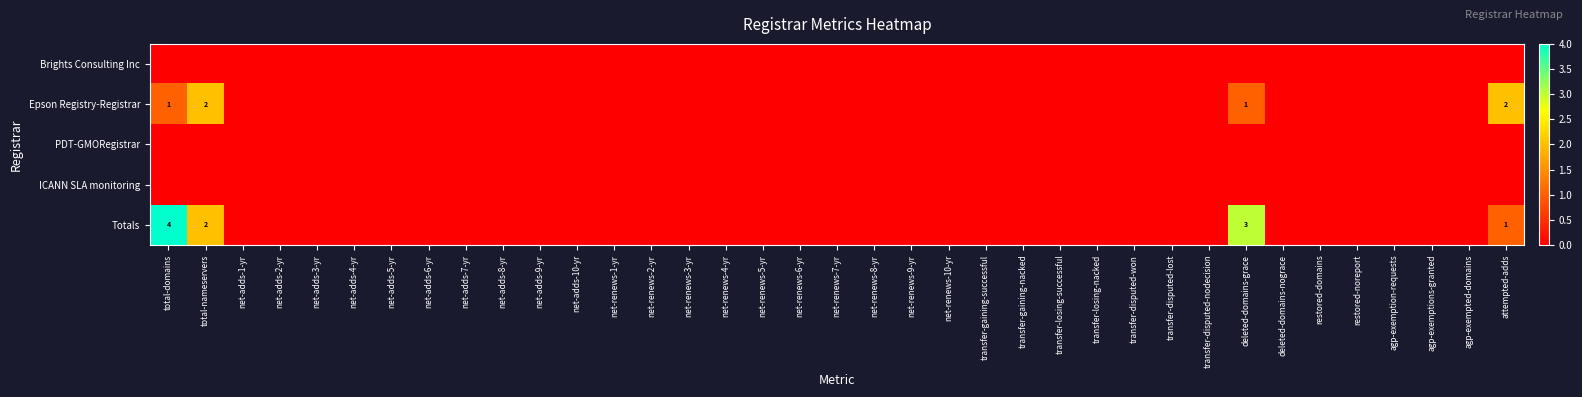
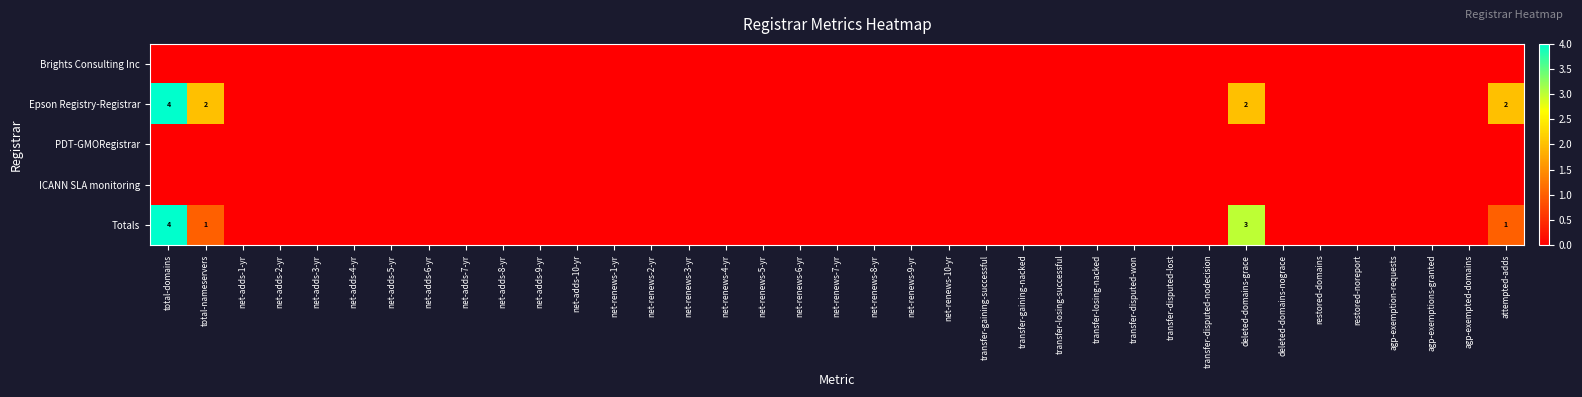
  {
    "Epson Registry-Registrar": {
-     "total-domains": 1,
+     "total-domains": 4,
      "total-nameservers": 2,
-     "deleted-domains-grace": 1,
+     "deleted-domains-grace": 2,
      "attempted-adds": 2
    },
    "Totals": {
      "total-domains": 4,
-     "total-nameservers": 2,
+     "total-nameservers": 1,
      "deleted-domains-grace": 3,
      "attempted-adds": 1
    }
  }
